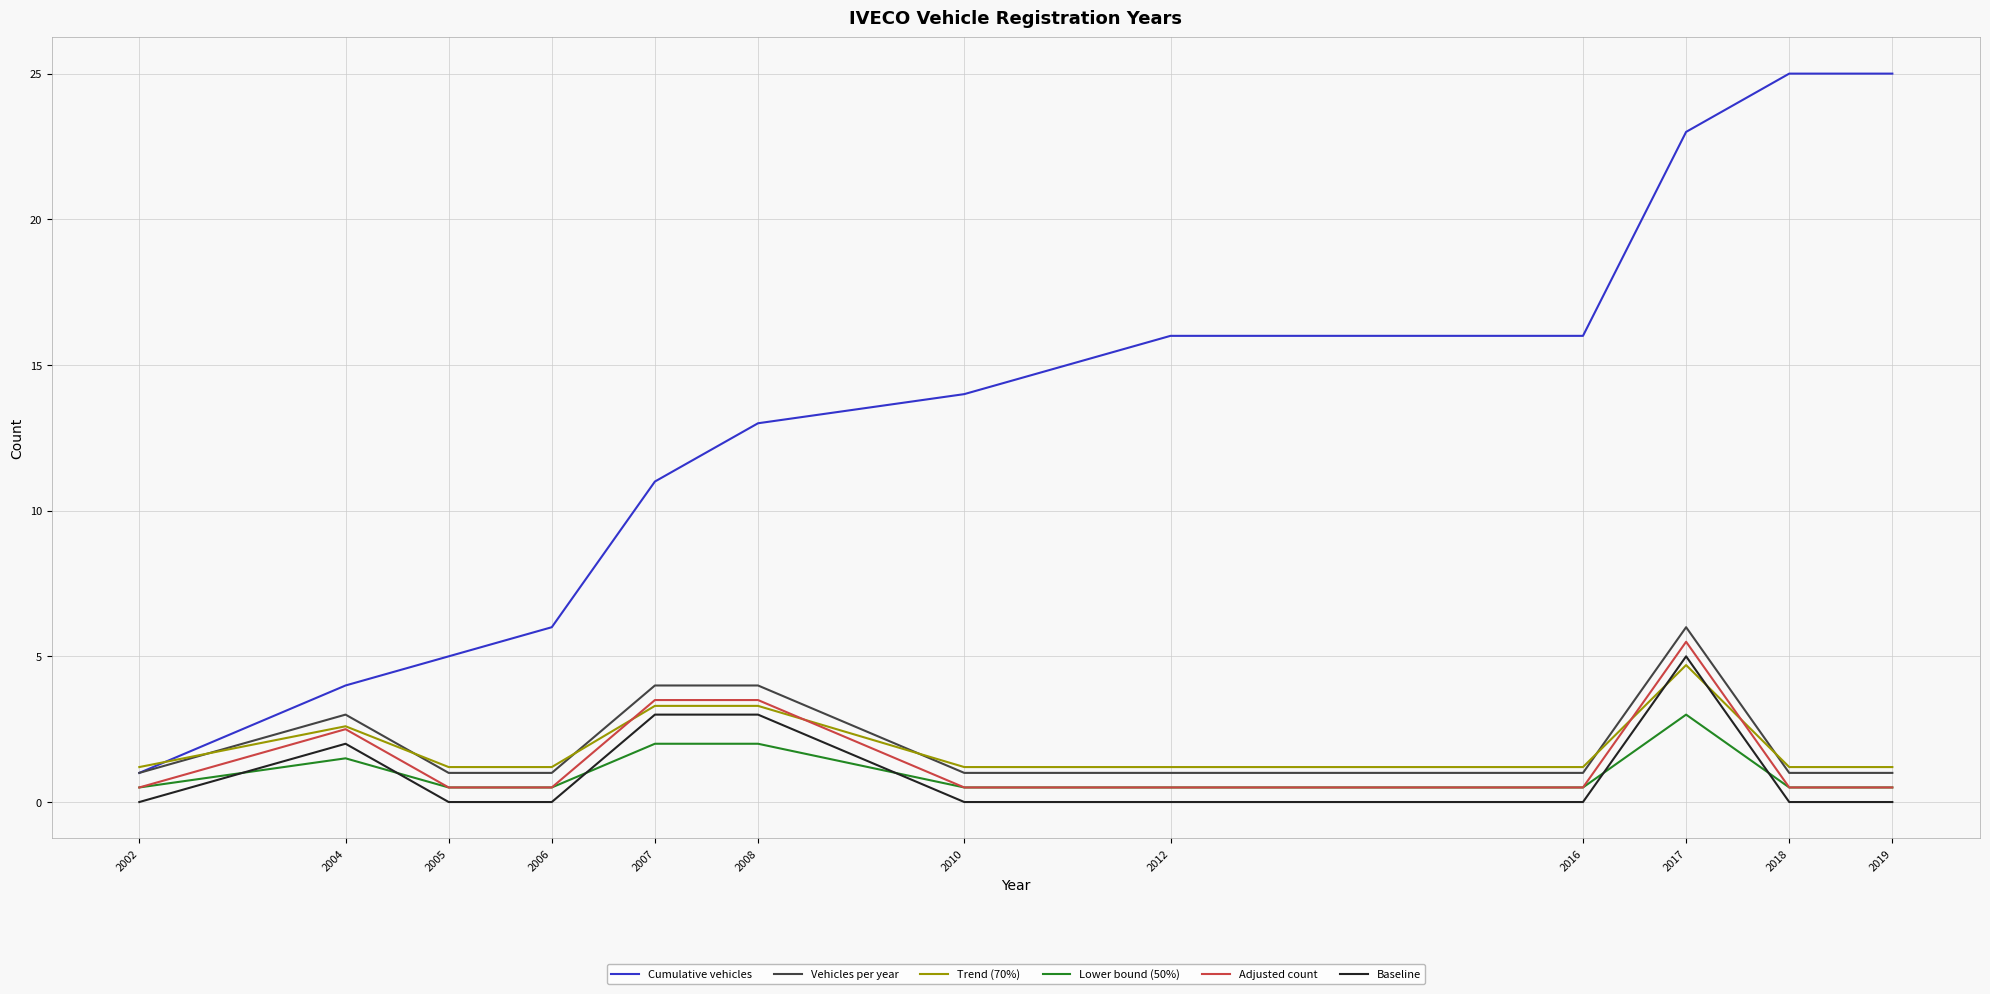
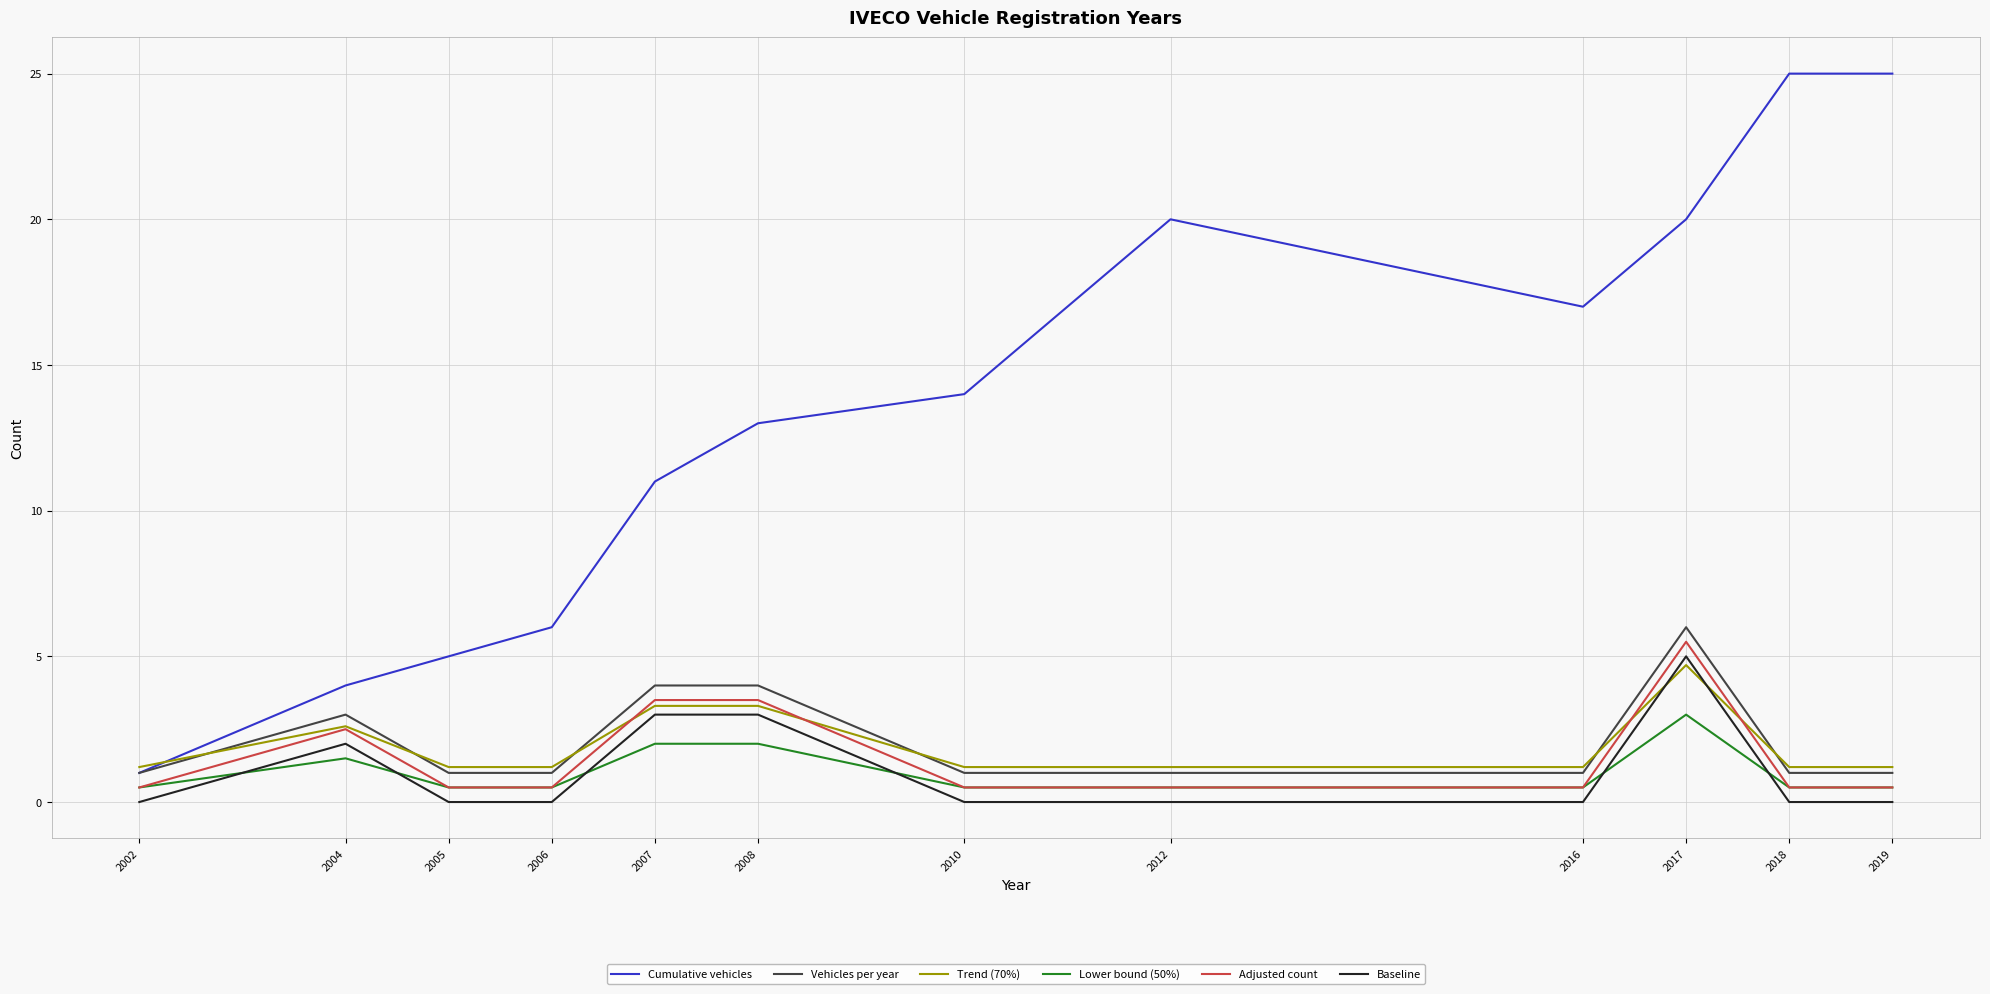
  {
    "Cumulative vehicles": {
      "2004": 4,
      "2005": 5,
      "2006": 6,
      "2007": 11,
      "2008": 13,
      "2010": 14,
-     "2012": 16,
-     "2016": 16,
-     "2017": 23,
+     "2012": 20,
+     "2016": 17,
+     "2017": 20,
      "2018": 25,
      "2019": 25
    },
    "Trend (70%)": {
      "2002": 1.2,
      "2004": 2.6,
      "2005": 1.2,
      "2006": 1.2,
      "2007": 3.3,
      "2008": 3.3,
      "2010": 1.2,
      "2012": 1.2,
      "2016": 1.2,
      "2017": 4.7,
      "2018": 1.2,
      "2019": 1.2
    },
    "Lower bound (50%)": {
      "2004": 1.5,
      "2007": 2,
      "2008": 2,
      "2017": 3
    },
    "Adjusted count": {
      "2004": 2.5,
      "2007": 3.5,
      "2008": 3.5,
      "2017": 5.5
    }
  }
